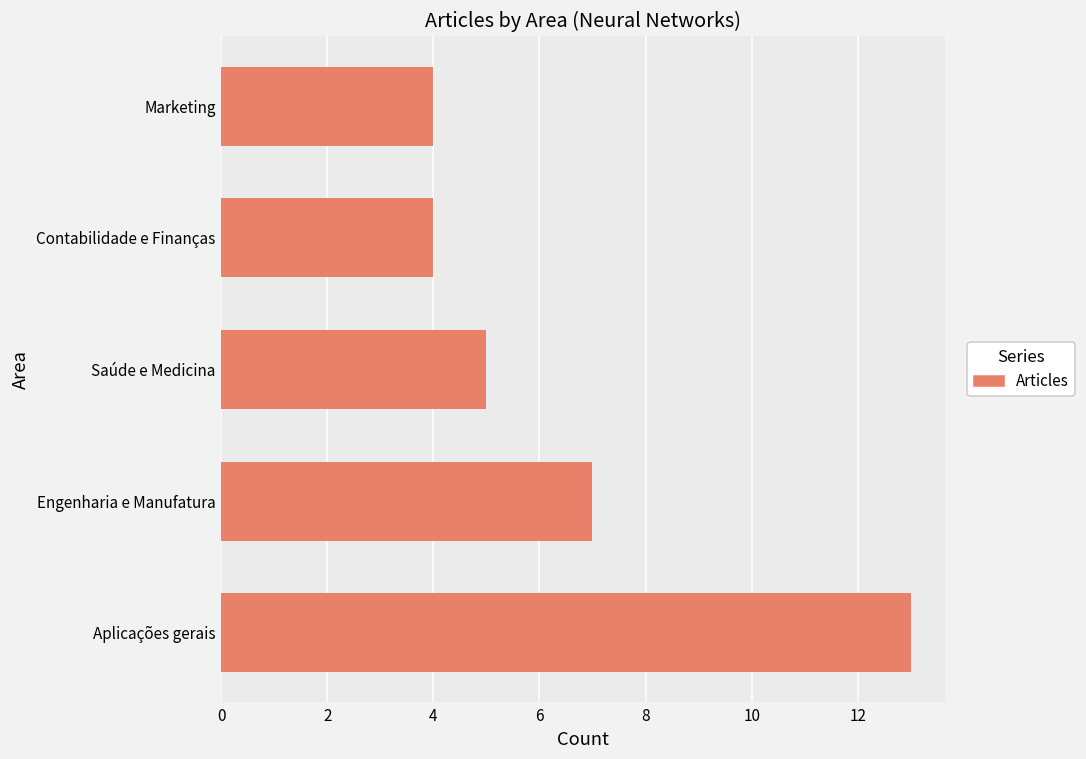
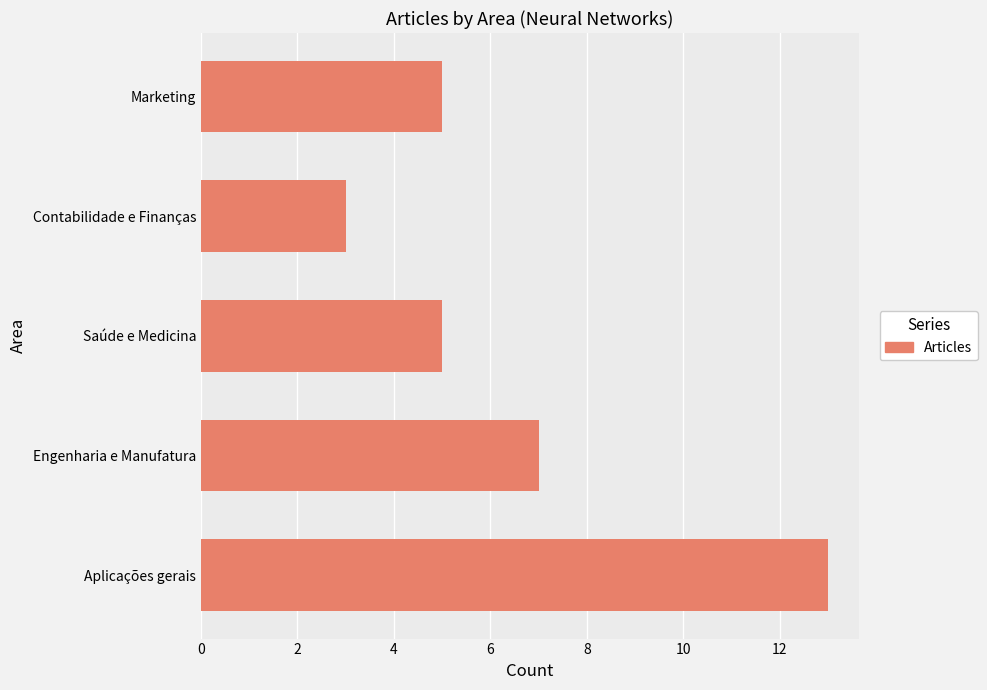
  {
-   "Marketing": 4,
-   "Contabilidade e Finanças": 4,
+   "Marketing": 5,
+   "Contabilidade e Finanças": 3,
    "Saúde e Medicina": 5,
    "Engenharia e Manufatura": 7,
    "Aplicações gerais": 13
  }
